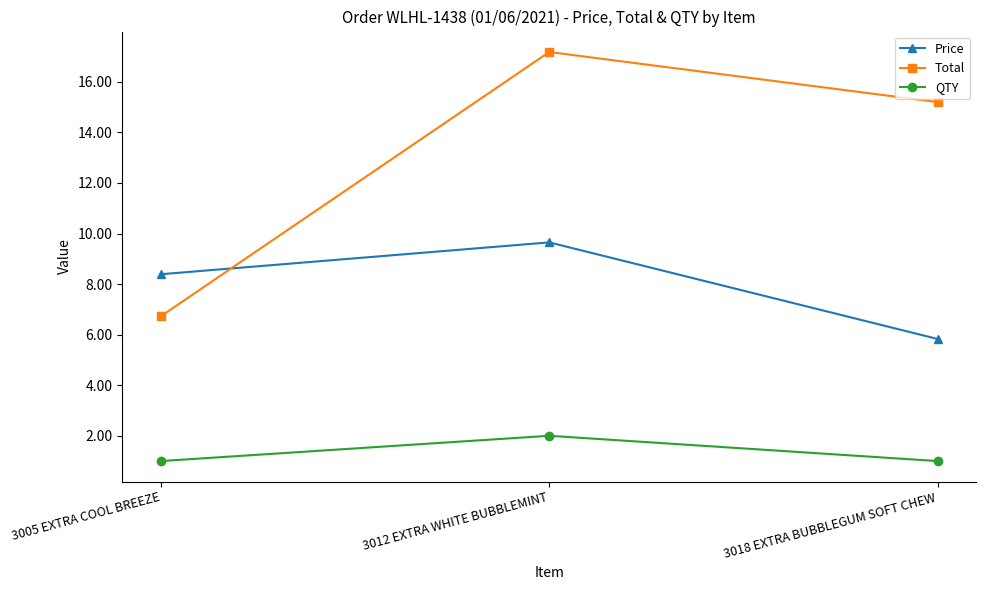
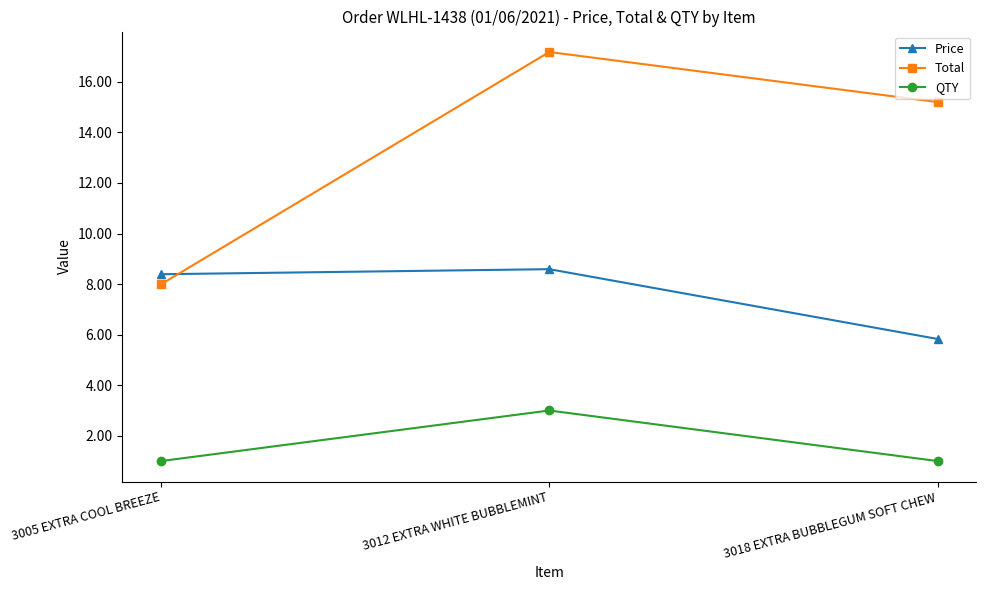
  {
    "Price": {
      "3005 EXTRA COOL BREEZE": 8.4,
-     "3012 EXTRA WHITE BUBBLEMINT": 9.7,
+     "3012 EXTRA WHITE BUBBLEMINT": 8.6,
      "3018 EXTRA BUBBLEGUM SOFT CHEW": 5.8
    },
    "Total": {
-     "3005 EXTRA COOL BREEZE": 6.7,
+     "3005 EXTRA COOL BREEZE": 8.0,
      "3012 EXTRA WHITE BUBBLEMINT": 17.2,
      "3018 EXTRA BUBBLEGUM SOFT CHEW": 15.2
    },
    "QTY": {
      "3005 EXTRA COOL BREEZE": 1,
-     "3012 EXTRA WHITE BUBBLEMINT": 2,
+     "3012 EXTRA WHITE BUBBLEMINT": 3,
      "3018 EXTRA BUBBLEGUM SOFT CHEW": 1
    }
  }
